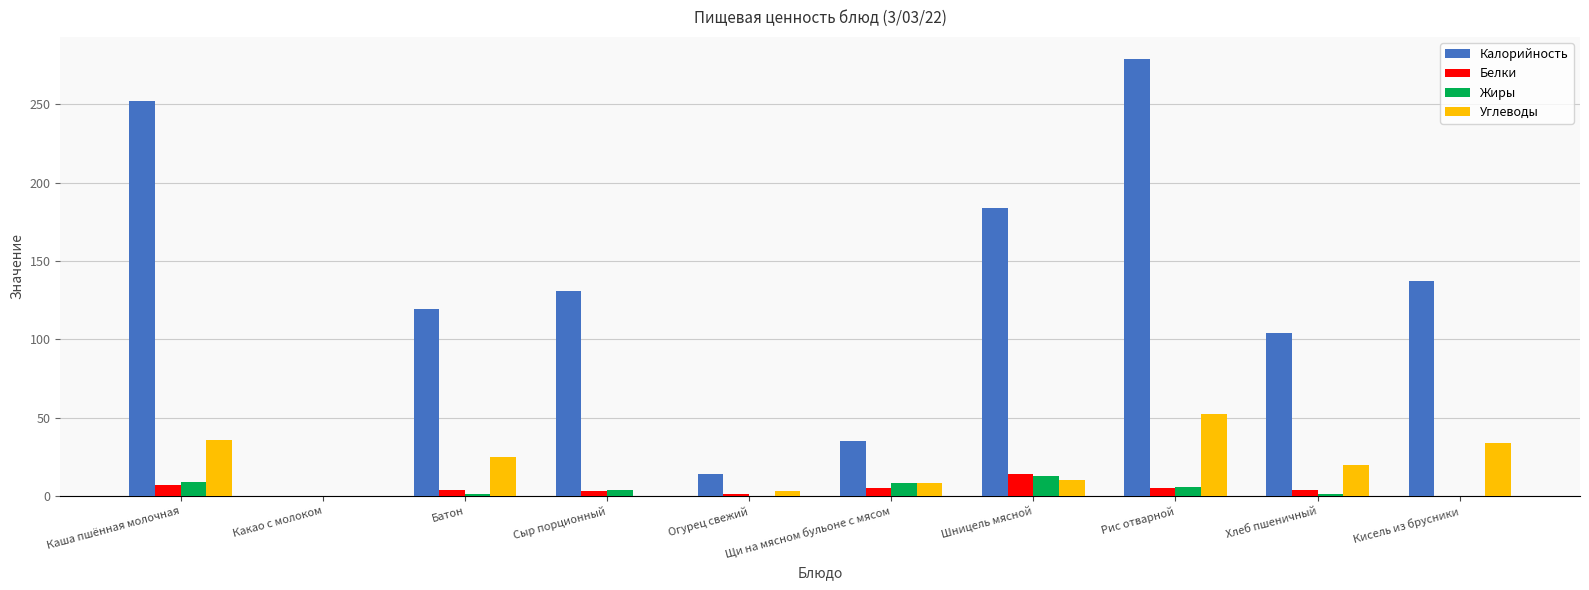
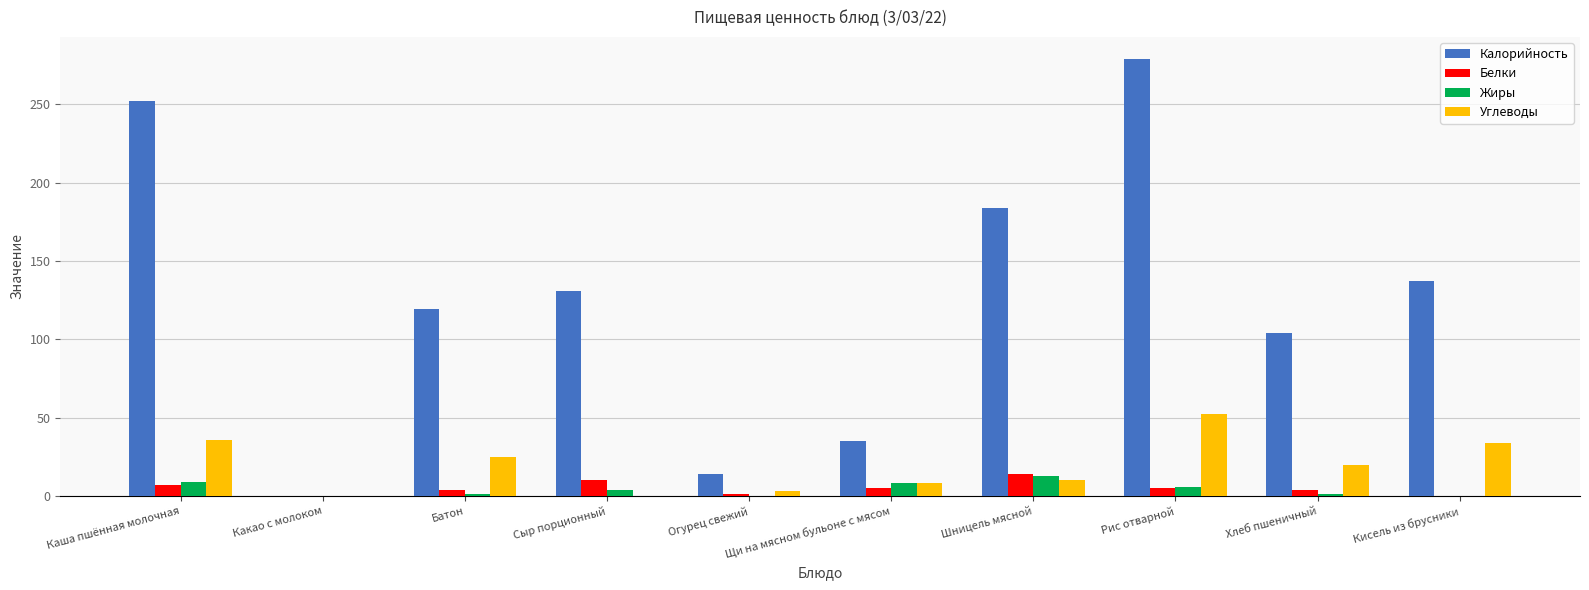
  {
    "Калорийность": {
      "Каша пшённая молочная": 252,
      "Какао с молоком": 0,
      "Батон": 119,
      "Сыр порционный": 131,
      "Огурец свежий": 14,
      "Щи на мясном бульоне с мясом": 35,
      "Шницель мясной": 184,
      "Рис отварной": 279,
      "Хлеб пшеничный": 104,
      "Кисель из брусники": 137
    },
    "Белки": {
      "Каша пшённая молочная": 7,
      "Какао с молоком": 0,
      "Батон": 4,
-     "Сыр порционный": 3,
+     "Сыр порционный": 10,
      "Щи на мясном бульоне с мясом": 5,
      "Шницель мясной": 14,
      "Рис отварной": 5,
      "Хлеб пшеничный": 4,
      "Кисель из брусники": 0
    },
    "Жиры": {
      "Каша пшённая молочная": 9,
      "Какао с молоком": 0,
      "Сыр порционный": 4,
      "Огурец свежий": 0,
      "Щи на мясном бульоне с мясом": 8,
      "Шницель мясной": 13,
      "Рис отварной": 6,
      "Кисель из брусники": 0
    },
    "Углеводы": {
      "Каша пшённая молочная": 36,
      "Какао с молоком": 0,
      "Батон": 25,
      "Сыр порционный": 0,
      "Огурец свежий": 3,
      "Щи на мясном бульоне с мясом": 8,
      "Шницель мясной": 10,
      "Рис отварной": 52,
      "Хлеб пшеничный": 20,
      "Кисель из брусники": 34
    }
  }
